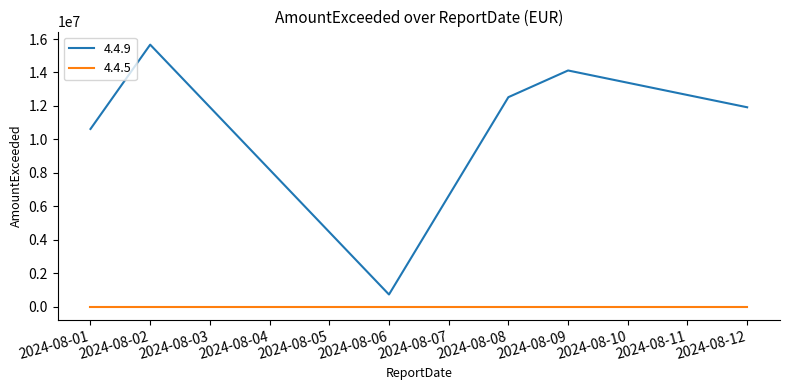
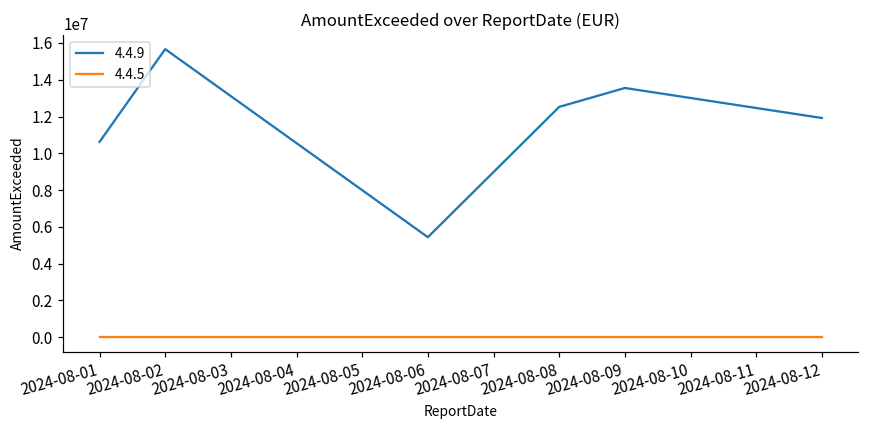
  {
    "4.4.9": {
      "2024-08-01": 10600000,
      "2024-08-02": 15700000,
-     "2024-08-06": 700000,
+     "2024-08-06": 5400000,
      "2024-08-08": 12500000,
-     "2024-08-09": 14100000,
+     "2024-08-09": 13500000,
      "2024-08-12": 11900000
    },
    "4.4.5": {
      "2024-08-01": 0,
      "2024-08-02": 0,
      "2024-08-06": 0,
      "2024-08-08": 0,
      "2024-08-09": 0,
      "2024-08-12": 0
    }
  }
